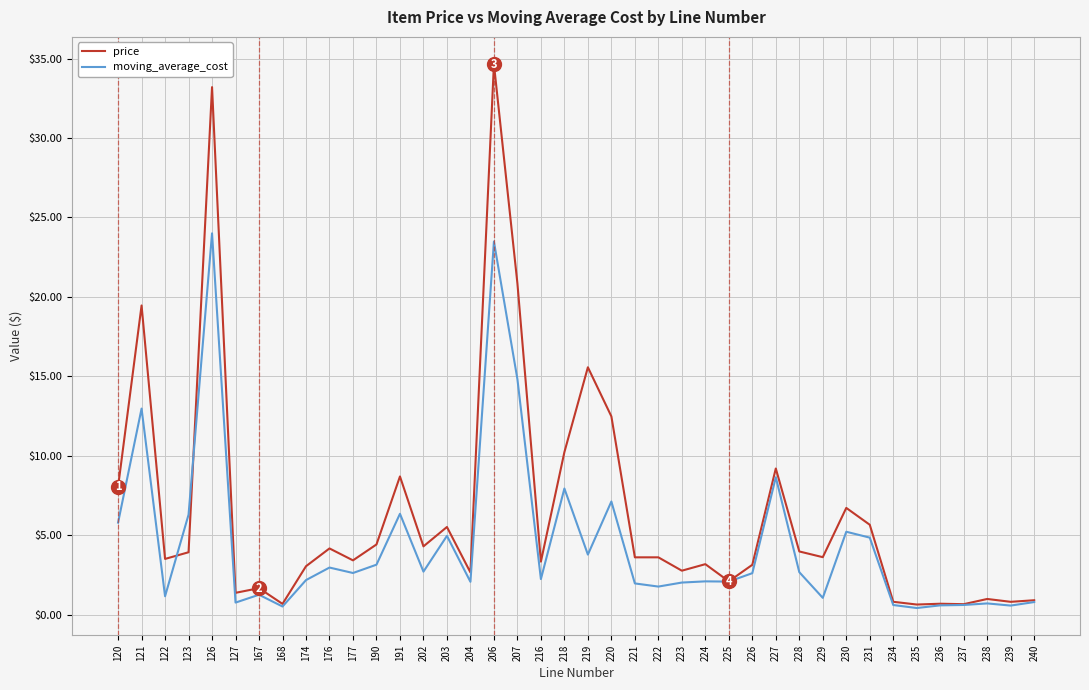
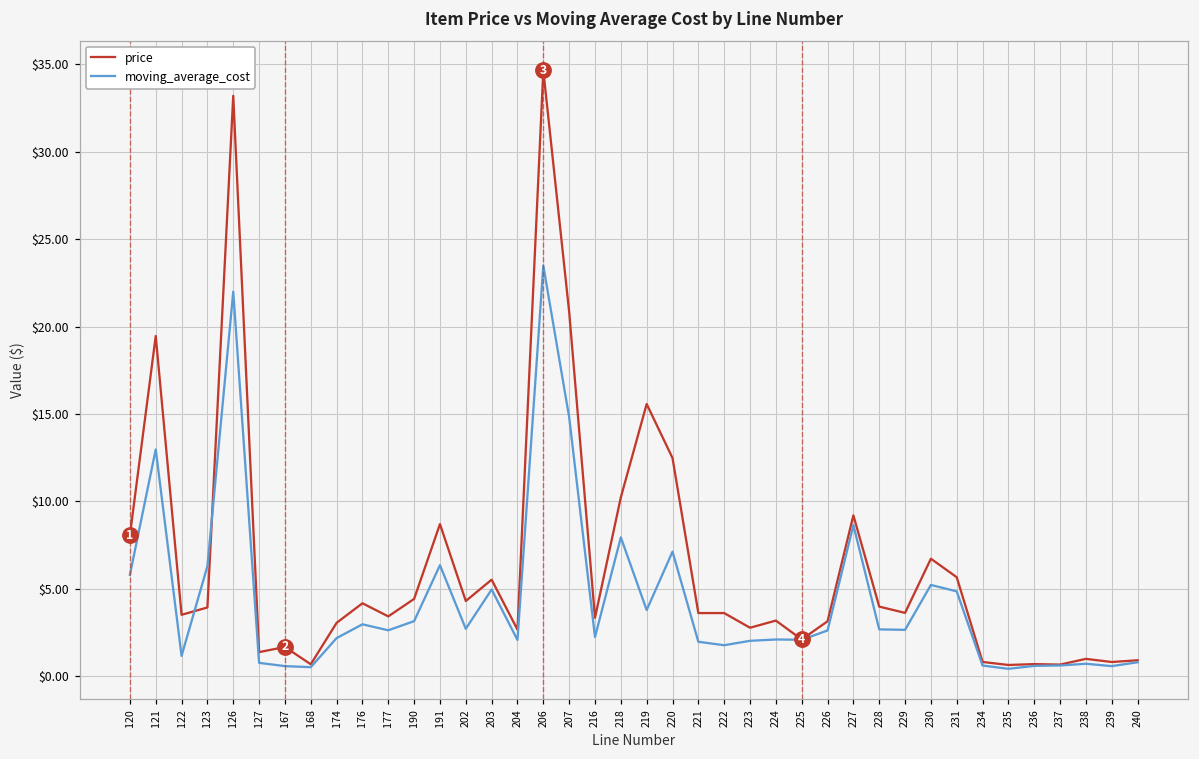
  {
    "moving_average_cost": {
      "120": "$5.8",
      "121": "$13.0",
      "122": "$1.2",
      "123": "$6.3",
-     "126": "$24",
+     "126": "$22",
      "127": "$0.8",
-     "167": "$1.3",
+     "167": "$0.6",
      "168": "$0.5",
      "174": "$2.2",
      "176": "$3.0",
      "177": "$2.6",
      "190": "$3.1",
      "191": "$6.4",
      "202": "$2.7",
      "203": "$5.0",
      "204": "$2.1",
      "206": "$23.5",
      "207": "$14.8",
      "216": "$2.2",
      "218": "$7.9",
      "219": "$3.8",
      "220": "$7.1",
      "221": "$2.0",
      "222": "$1.8",
      "223": "$2.0",
      "224": "$2.1",
      "226": "$2.6",
      "227": "$8.6",
      "228": "$2.7",
-     "229": "$1.1",
+     "229": "$2.7",
      "230": "$5.2",
      "231": "$4.9",
      "234": "$0.6",
      "235": "$0.4",
      "238": "$0.7",
      "239": "$0.6"
    }
  }
